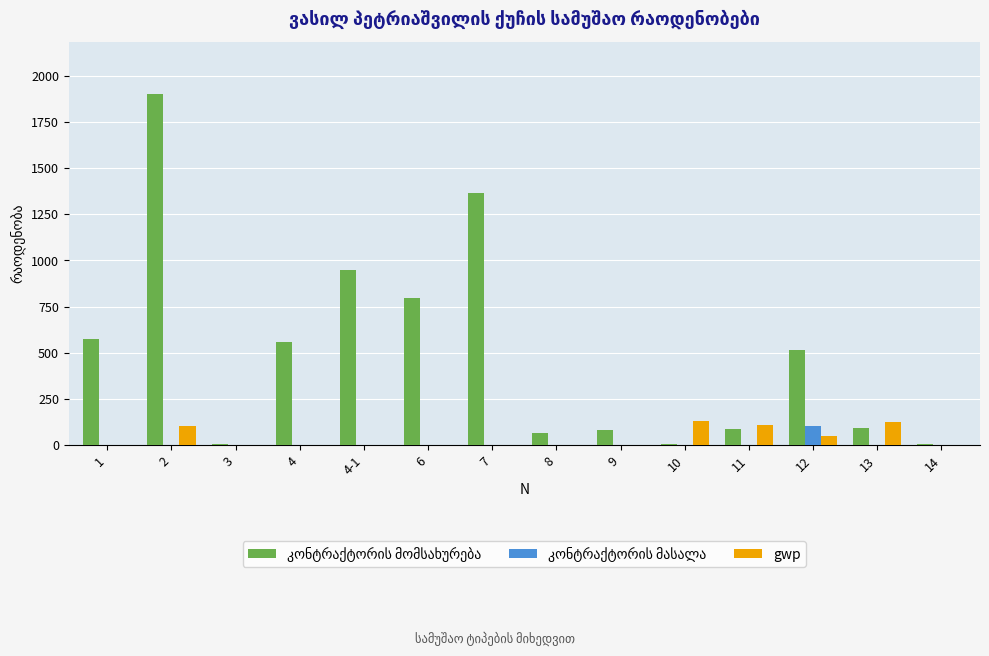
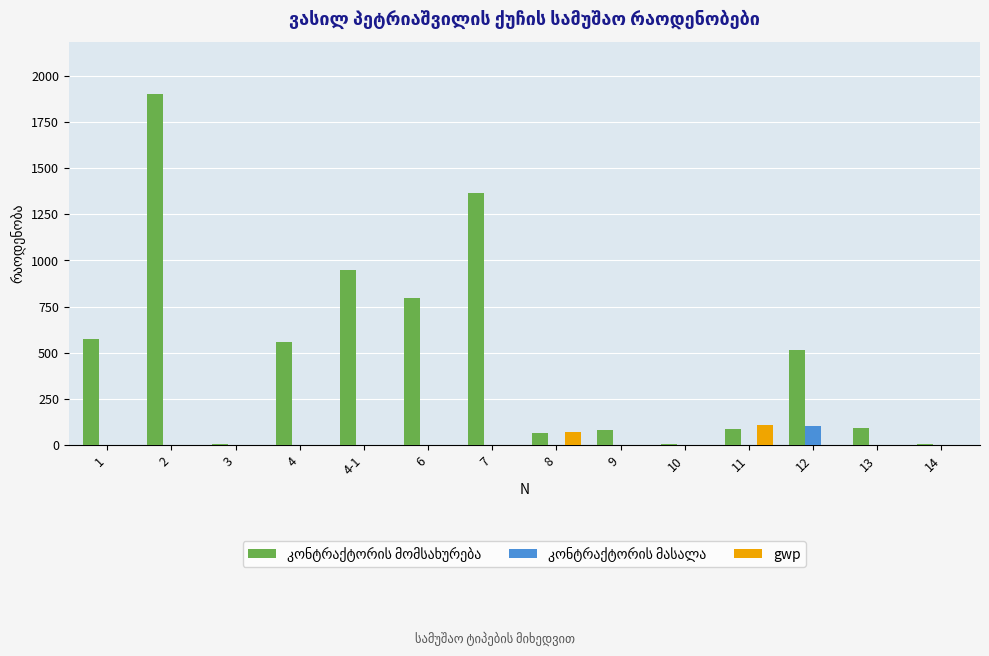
  {
    "კონტრაქტორის მომსახურება": {
      "1": 580,
      "2": 1900,
      "4": 560,
      "4-1": 950,
      "6": 800,
      "7": 1360,
      "8": 70,
      "9": 80,
      "11": 90,
      "12": 520,
      "13": 90
    },
    "კონტრაქტორის მასალა": {
      "1": 0,
      "2": 0,
      "3": 0,
      "4": 0,
      "6": 0,
      "7": 0,
      "8": 0,
      "9": 0,
      "10": 0,
      "11": 0,
      "12": 110,
      "13": 0
    },
    "gwp": {
      "1": 0,
-     "2": 100,
+     "2": 0,
      "3": 0,
      "4-1": 0,
      "6": 0,
      "7": 0,
-     "8": 0,
+     "8": 70,
      "9": 0,
-     "10": 130,
+     "10": 0,
      "11": 110,
-     "12": 50,
-     "13": 120,
+     "12": 0,
+     "13": 0,
      "14": 0
    }
  }
